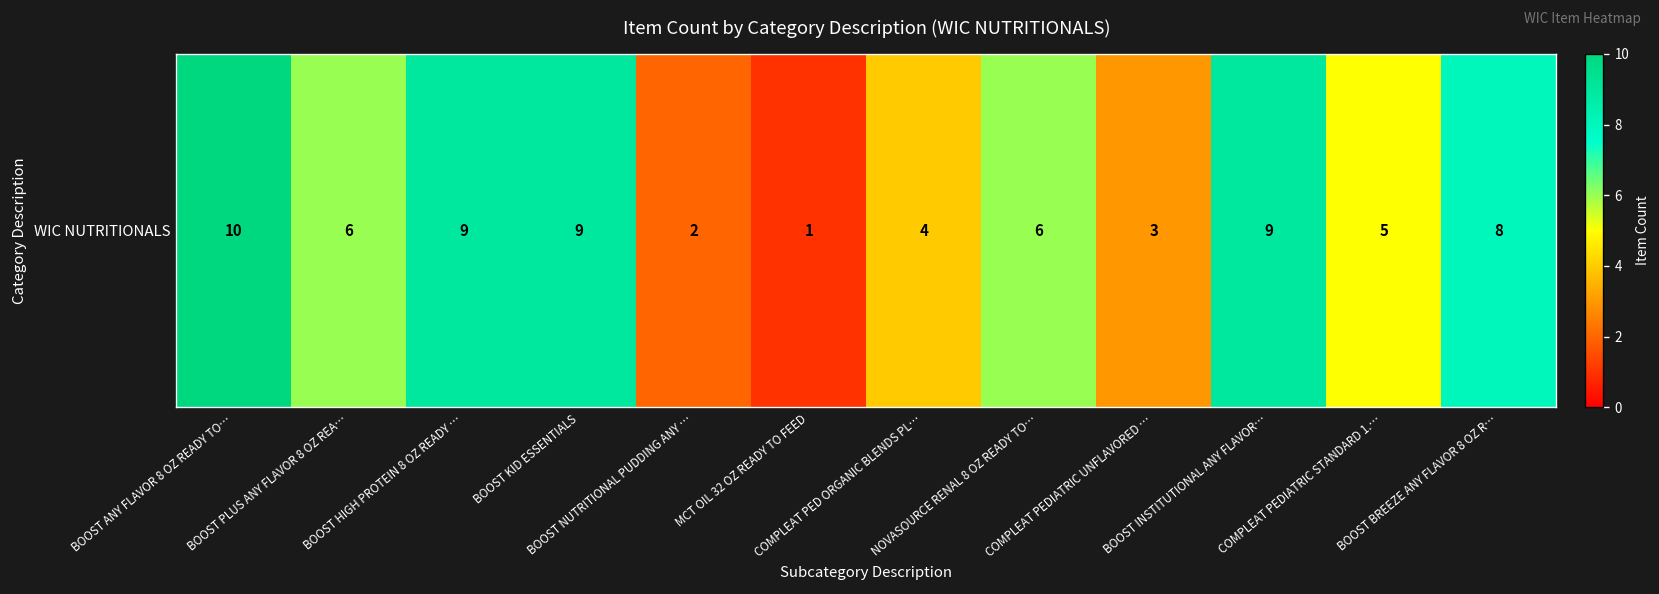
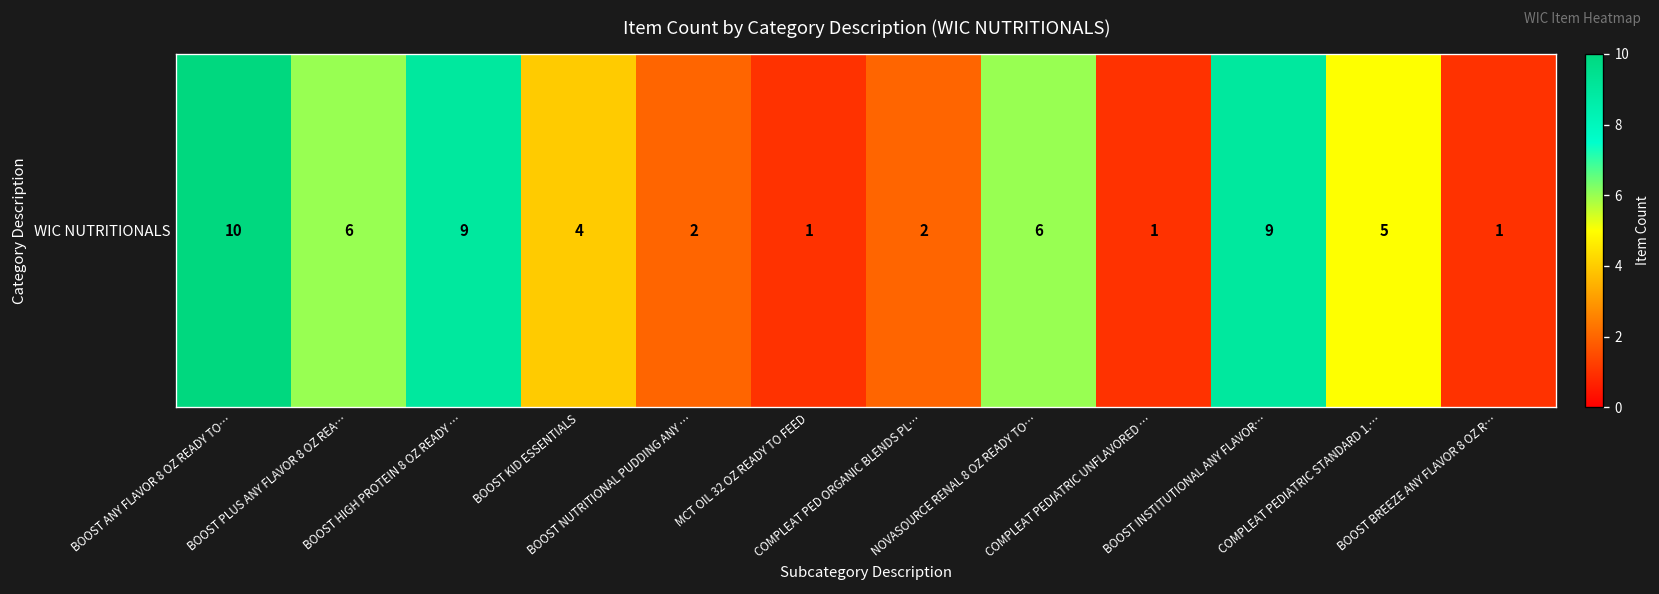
  {
    "WIC NUTRITIONALS": {
      "BOOST ANY FLAVOR 8 OZ READY TO…": 10,
      "BOOST PLUS ANY FLAVOR 8 OZ REA…": 6,
      "BOOST HIGH PROTEIN 8 OZ READY …": 9,
-     "BOOST KID ESSENTIALS": 9,
+     "BOOST KID ESSENTIALS": 4,
      "BOOST NUTRITIONAL PUDDING ANY …": 2,
      "MCT OIL 32 OZ READY TO FEED": 1,
-     "COMPLEAT PED ORGANIC BLENDS PL…": 4,
+     "COMPLEAT PED ORGANIC BLENDS PL…": 2,
      "NOVASOURCE RENAL 8 OZ READY TO…": 6,
-     "COMPLEAT PEDIATRIC UNFLAVORED …": 3,
+     "COMPLEAT PEDIATRIC UNFLAVORED …": 1,
      "BOOST INSTITUTIONAL ANY FLAVOR…": 9,
      "COMPLEAT PEDIATRIC STANDARD 1.…": 5,
-     "BOOST BREEZE ANY FLAVOR 8 OZ R…": 8
+     "BOOST BREEZE ANY FLAVOR 8 OZ R…": 1
    }
  }
